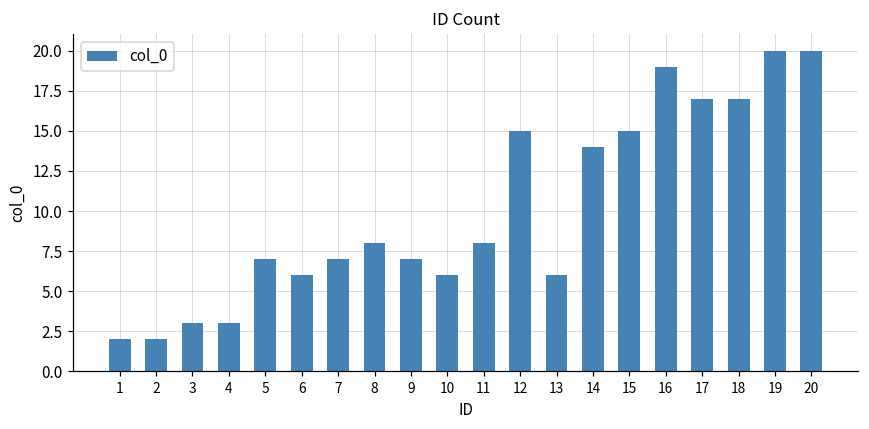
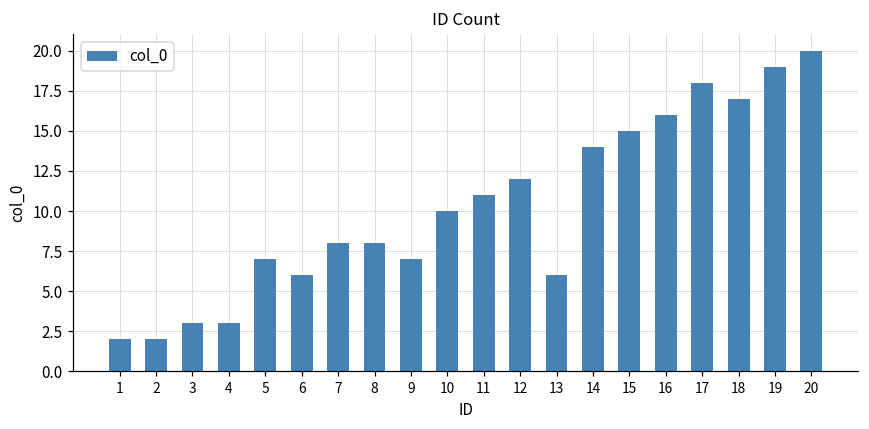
  {
    "1": 2,
    "2": 2,
    "3": 3,
    "4": 3,
    "5": 7,
    "6": 6,
-   "7": 7,
+   "7": 8,
    "8": 8,
    "9": 7,
-   "10": 6,
-   "11": 8,
-   "12": 15,
+   "10": 10,
+   "11": 11,
+   "12": 12,
    "13": 6,
    "14": 14,
    "15": 15,
-   "16": 19,
-   "17": 17,
+   "16": 16,
+   "17": 18,
    "18": 17,
-   "19": 20,
+   "19": 19,
    "20": 20
  }
